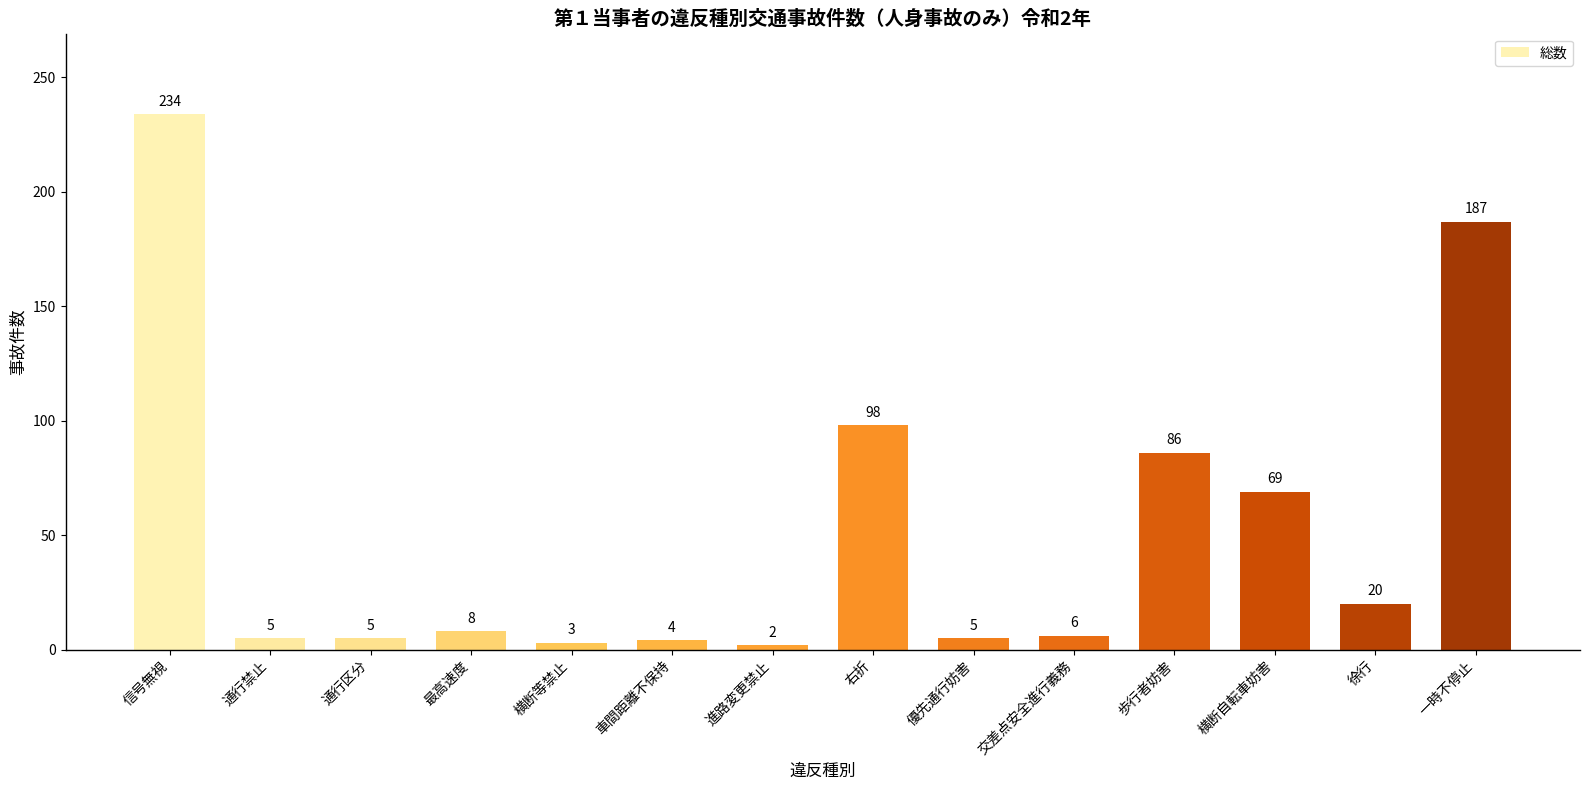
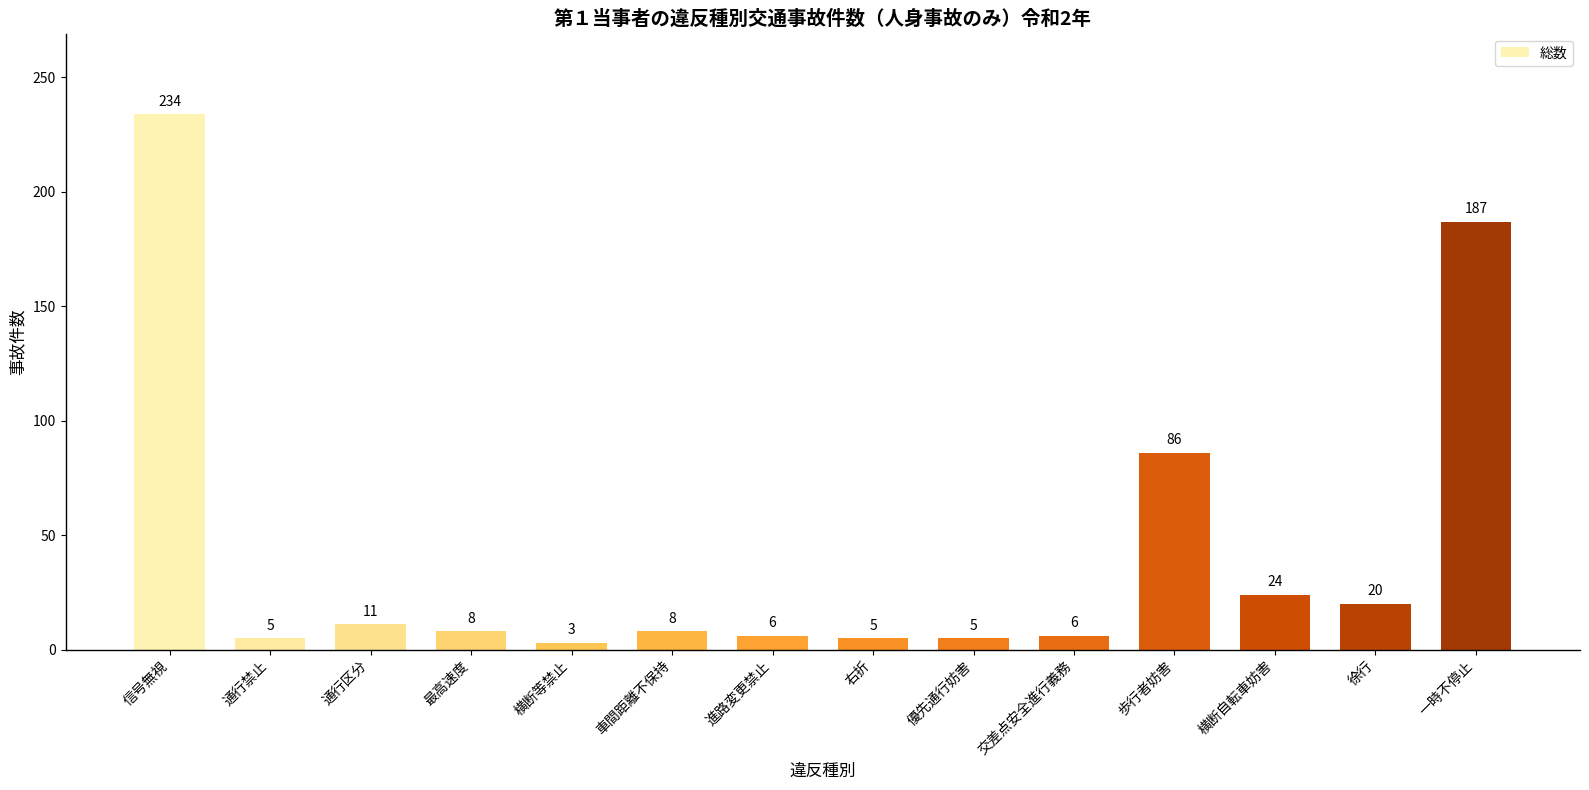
  {
    "信号無視": 234,
    "通行禁止": 5,
-   "通行区分": 5,
+   "通行区分": 11,
    "最高速度": 8,
    "横断等禁止": 3,
-   "車間距離不保持": 4,
-   "進路変更禁止": 2,
-   "右折": 98,
+   "車間距離不保持": 8,
+   "進路変更禁止": 6,
+   "右折": 5,
    "優先通行妨害": 5,
    "交差点安全進行義務": 6,
    "歩行者妨害": 86,
-   "横断自転車妨害": 69,
+   "横断自転車妨害": 24,
    "徐行": 20,
    "一時不停止": 187
  }
